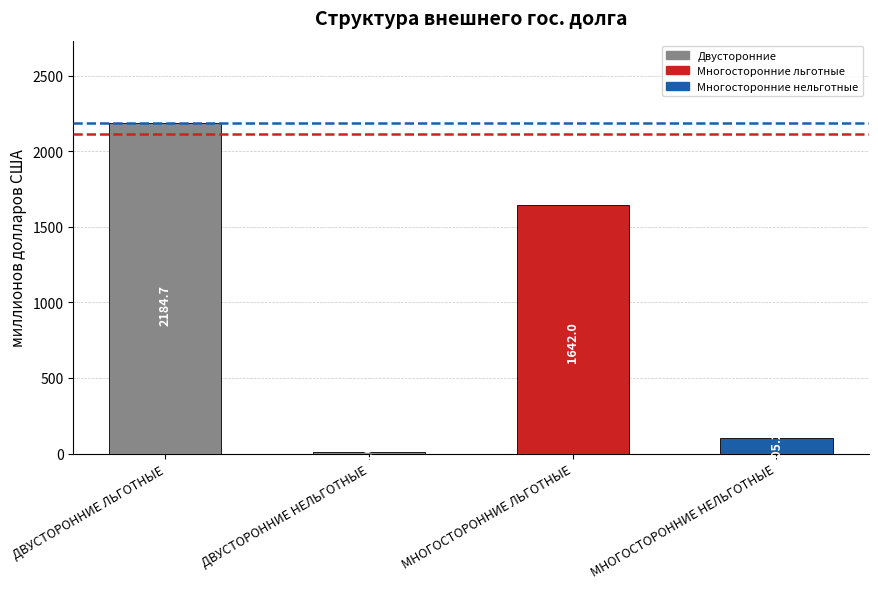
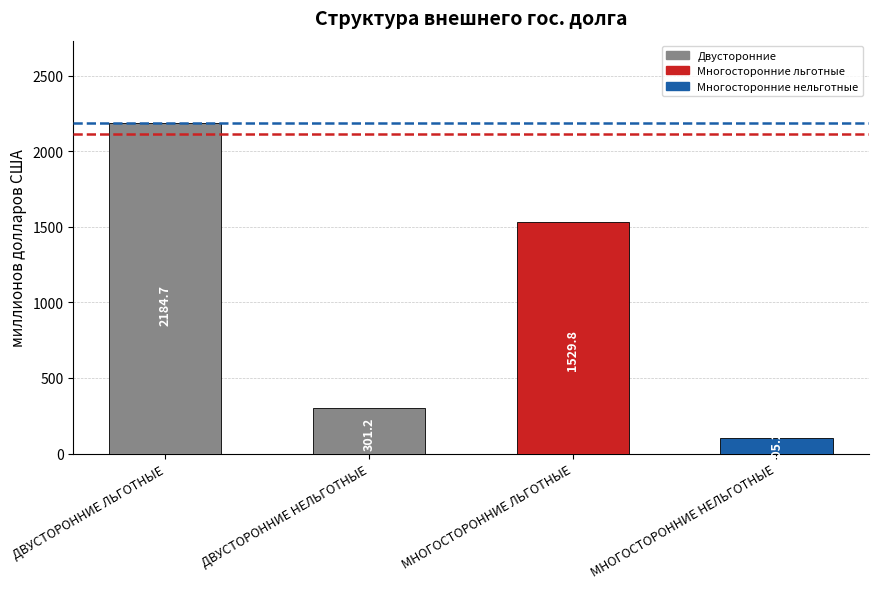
  {
    "ДВУСТОРОННИЕ ЛЬГОТНЫЕ": 2184.7,
-   "ДВУСТОРОННИЕ НЕЛЬГОТНЫЕ": 10,
-   "МНОГОСТОРОННИЕ ЛЬГОТНЫЕ": 1642.0
+   "ДВУСТОРОННИЕ НЕЛЬГОТНЫЕ": 300,
+   "МНОГОСТОРОННИЕ ЛЬГОТНЫЕ": 1529.8
  }
